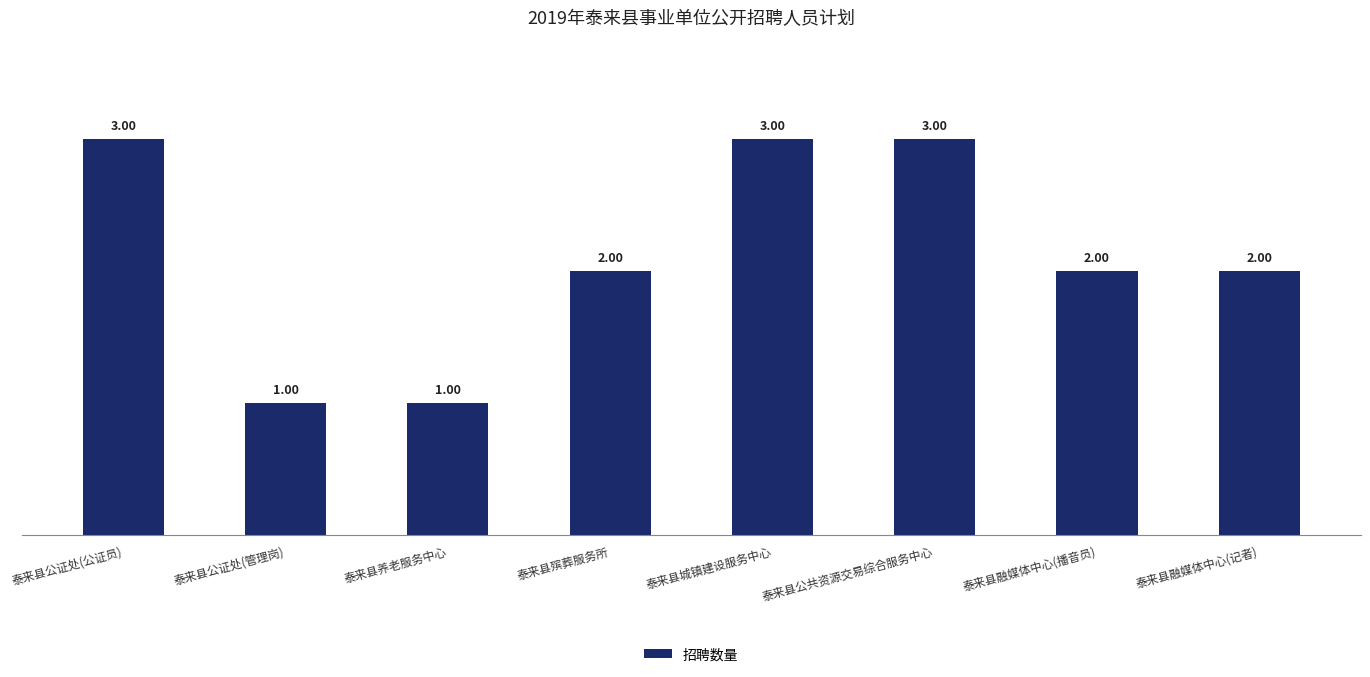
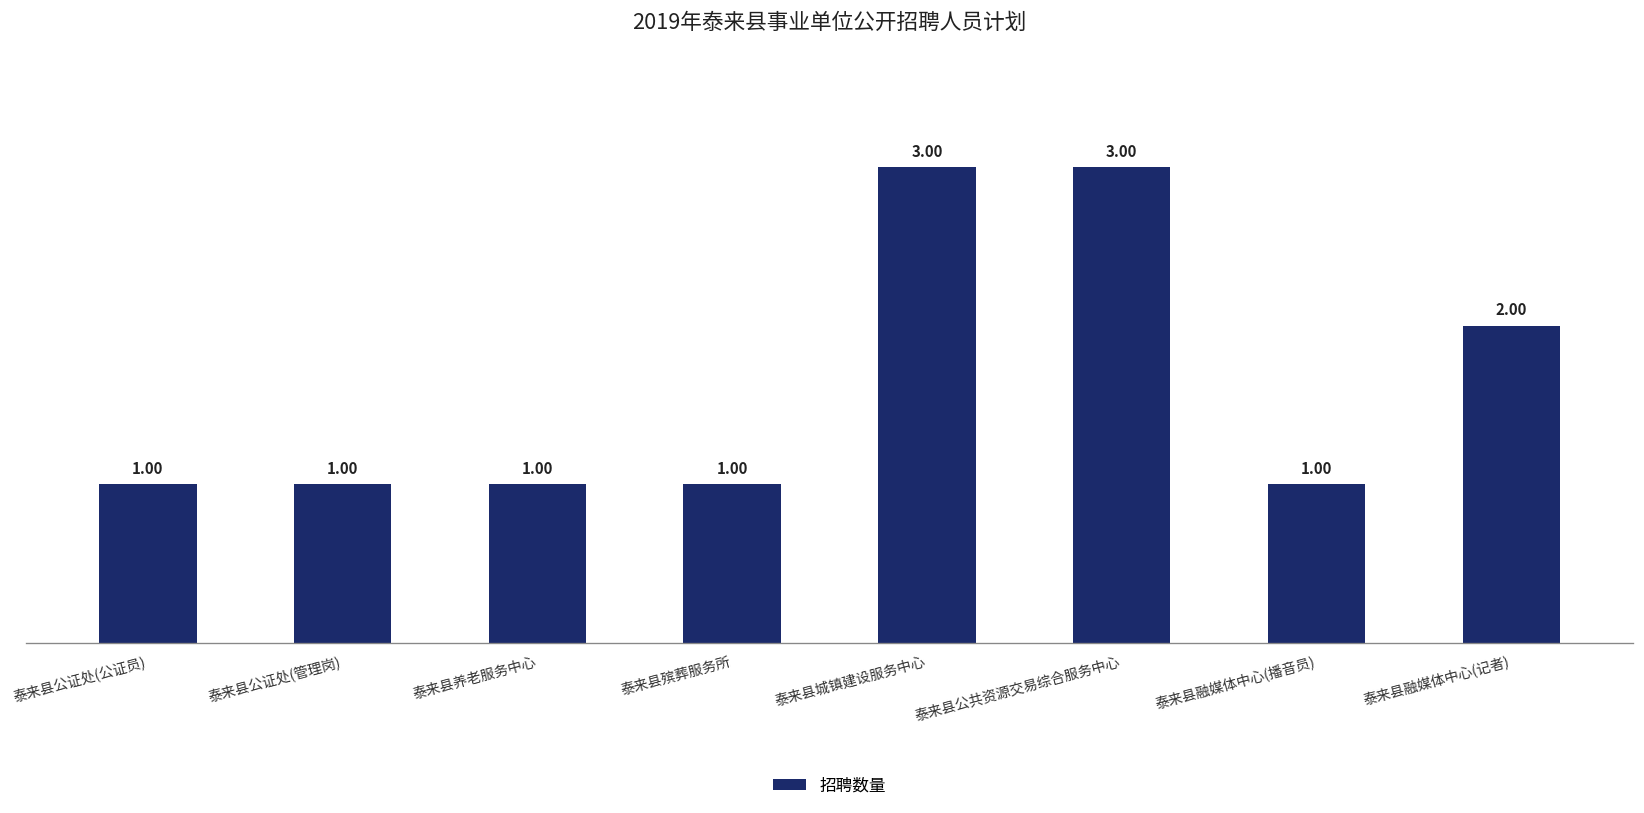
  {
-   "泰来县公证处(公证员)": 3.00,
+   "泰来县公证处(公证员)": 1.00,
    "泰来县公证处(管理岗)": 1.00,
    "泰来县养老服务中心": 1.00,
-   "泰来县殡葬服务所": 2.00,
+   "泰来县殡葬服务所": 1.00,
    "泰来县城镇建设服务中心": 3.00,
    "泰来县公共资源交易综合服务中心": 3.00,
-   "泰来县融媒体中心(播音员)": 2.00,
+   "泰来县融媒体中心(播音员)": 1.00,
    "泰来县融媒体中心(记者)": 2.00
  }
